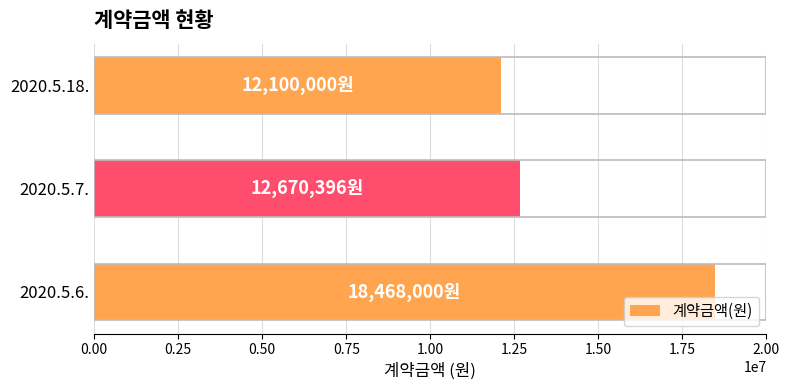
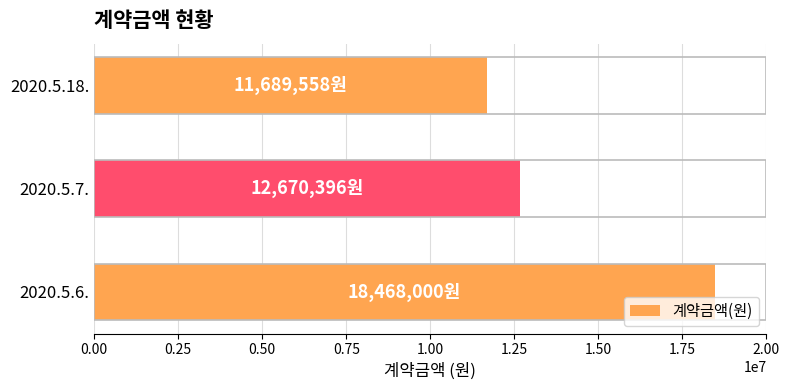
  {
-   "2020.5.18.": "12,100,000원",
+   "2020.5.18.": "11,689,558원",
    "2020.5.7.": "12,670,396원",
    "2020.5.6.": "18,468,000원"
  }
